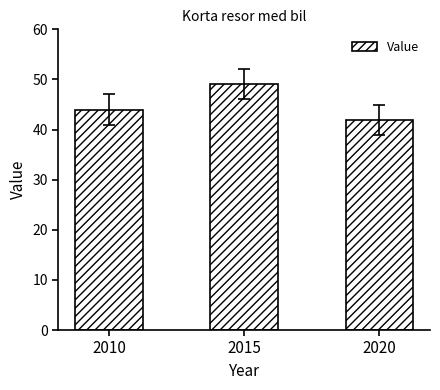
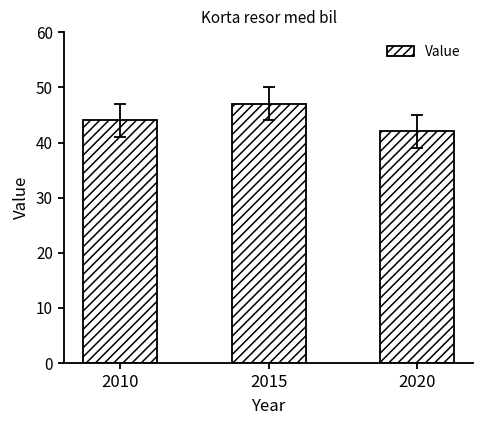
  {
    "Value": {
      "2010": 44,
-     "2015": 49,
+     "2015": 47,
      "2020": 42
    }
  }
